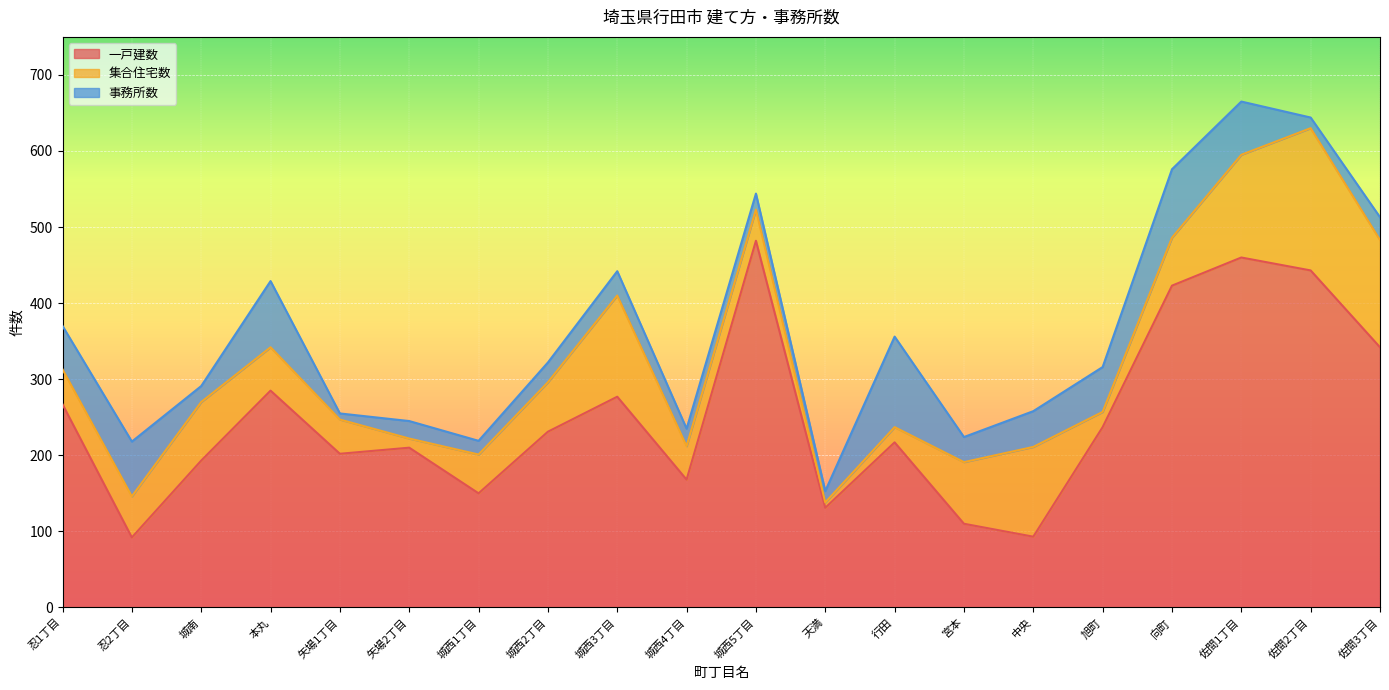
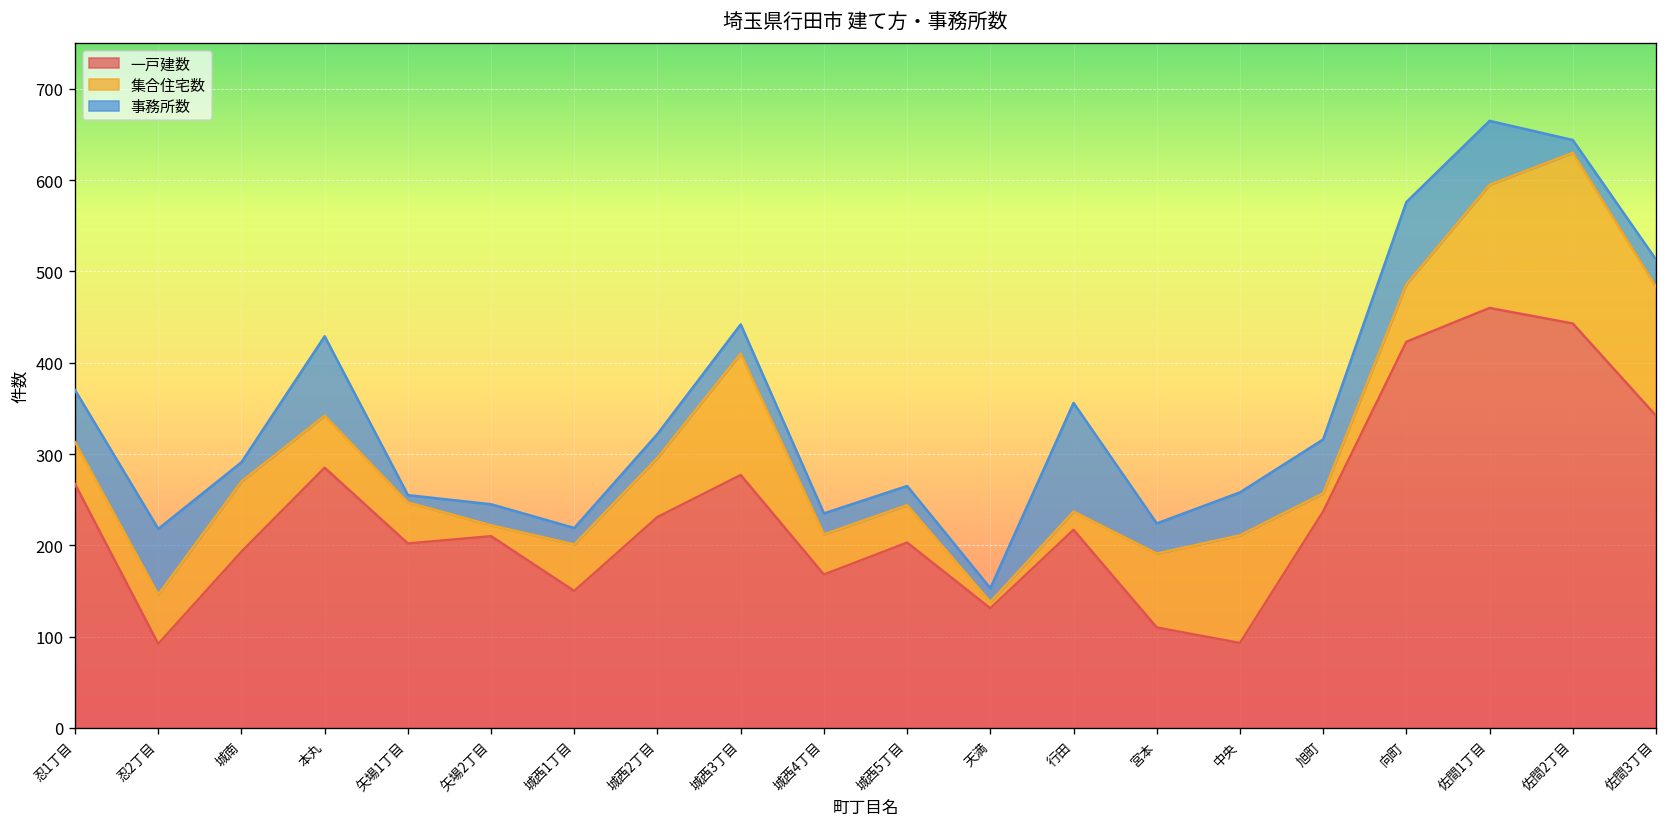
  {
    "一戸建数": {
      "忍1丁目": 270,
      "忍2丁目": 90,
      "城南": 190,
      "本丸": 290,
      "矢場1丁目": 200,
      "矢場2丁目": 210,
      "城西1丁目": 150,
      "城西2丁目": 230,
      "城西3丁目": 280,
      "城西4丁目": 170,
-     "城西5丁目": 480,
+     "城西5丁目": 200,
      "天満": 130,
      "行田": 220,
      "宮本": 110,
      "中央": 90,
      "旭町": 240,
      "向町": 420,
      "佐間1丁目": 460,
      "佐間2丁目": 440,
      "佐間3丁目": 340
    },
    "集合住宅数": {
      "忍1丁目": 50,
      "忍2丁目": 50,
      "城南": 80,
      "本丸": 60,
      "矢場1丁目": 50,
      "矢場2丁目": 10,
      "城西1丁目": 50,
      "城西2丁目": 70,
      "城西3丁目": 130,
      "城西4丁目": 40,
      "城西5丁目": 40,
      "天満": 10,
      "行田": 20,
      "宮本": 80,
      "中央": 120,
      "旭町": 20,
      "向町": 60,
      "佐間1丁目": 140,
      "佐間2丁目": 190,
      "佐間3丁目": 140
    },
    "事務所数": {
      "忍1丁目": 60,
      "忍2丁目": 70,
      "城南": 20,
      "本丸": 90,
      "矢場1丁目": 10,
      "矢場2丁目": 20,
      "城西1丁目": 20,
      "城西2丁目": 30,
      "城西3丁目": 30,
      "城西4丁目": 20,
      "城西5丁目": 20,
      "天満": 20,
      "行田": 120,
      "宮本": 30,
      "中央": 50,
      "旭町": 60,
      "向町": 90,
      "佐間1丁目": 70,
      "佐間2丁目": 10,
      "佐間3丁目": 30
    }
  }
